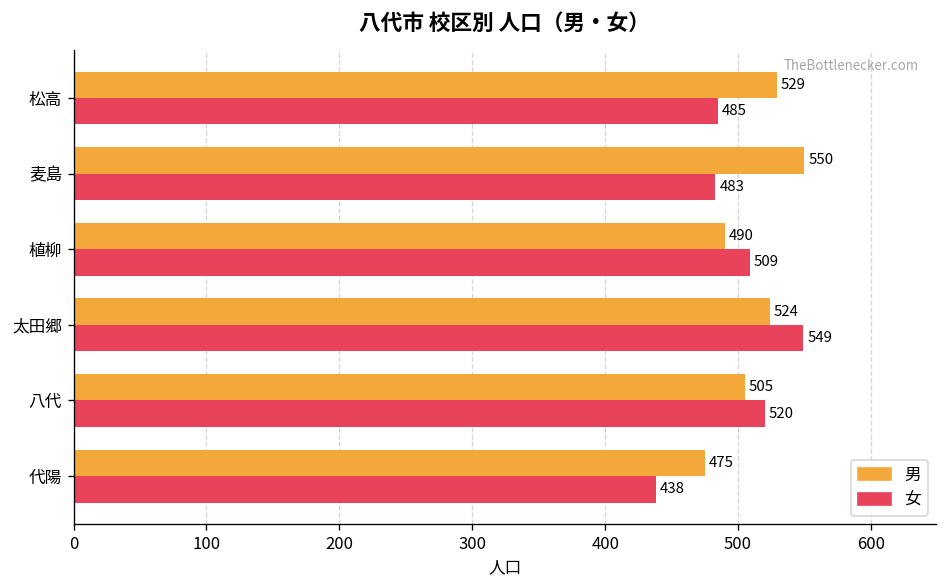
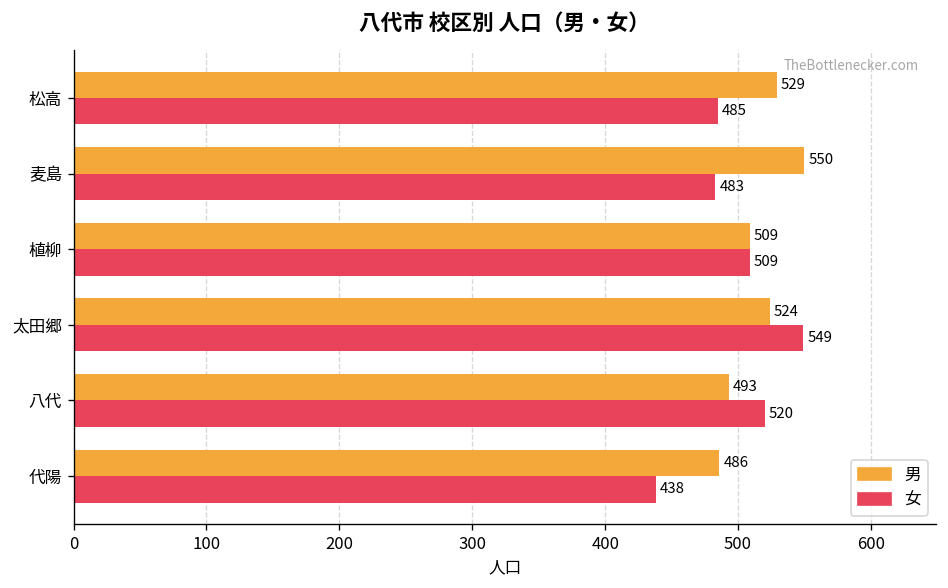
  {
    "男": {
      "松高": 529,
      "麦島": 550,
-     "植柳": 490,
+     "植柳": 509,
      "太田郷": 524,
-     "八代": 505,
-     "代陽": 475
+     "八代": 493,
+     "代陽": 486
    },
    "女": {
      "松高": 485,
      "麦島": 483,
      "植柳": 509,
      "太田郷": 549,
      "八代": 520,
      "代陽": 438
    }
  }
